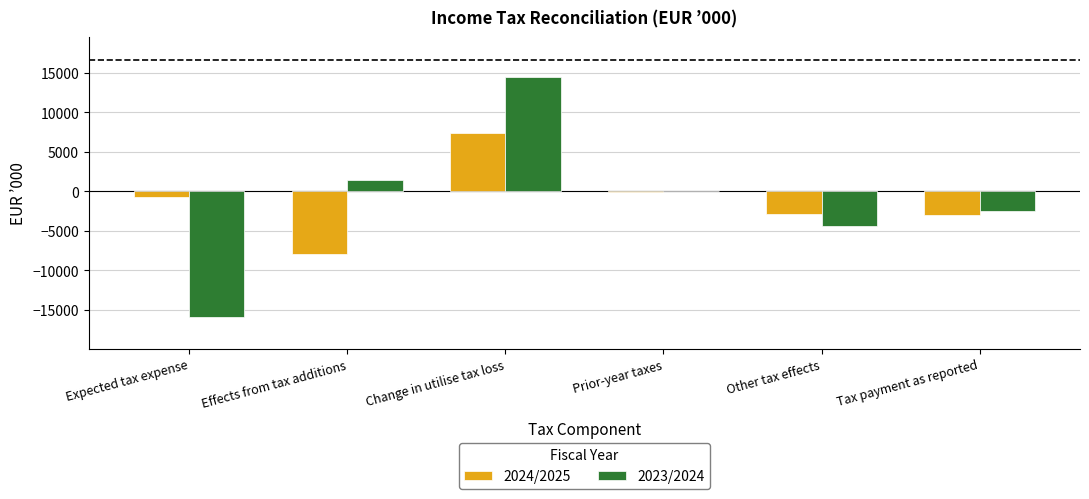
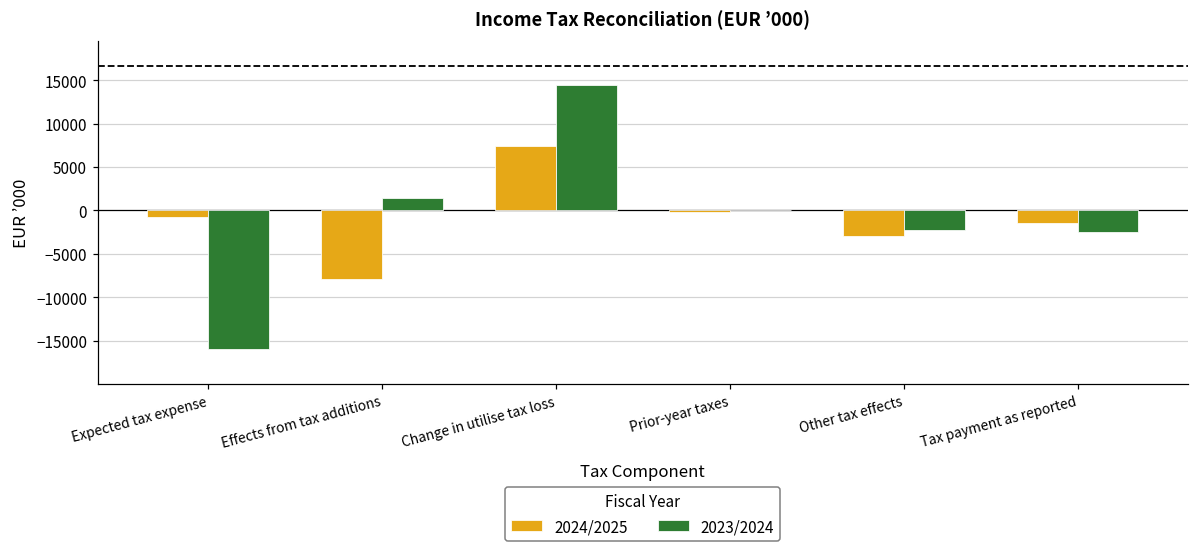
  {
    "2024/2025": {
      "Expected tax expense": -1000,
      "Effects from tax additions": -8000,
      "Change in utilise tax loss": 7000,
      "Other tax effects": -3000,
-     "Tax payment as reported": -3000
+     "Tax payment as reported": -1000
    },
    "2023/2024": {
      "Expected tax expense": -16000,
      "Effects from tax additions": 1000,
      "Change in utilise tax loss": 14000,
-     "Other tax effects": -4000,
+     "Other tax effects": -2000,
      "Tax payment as reported": -2000
    }
  }
